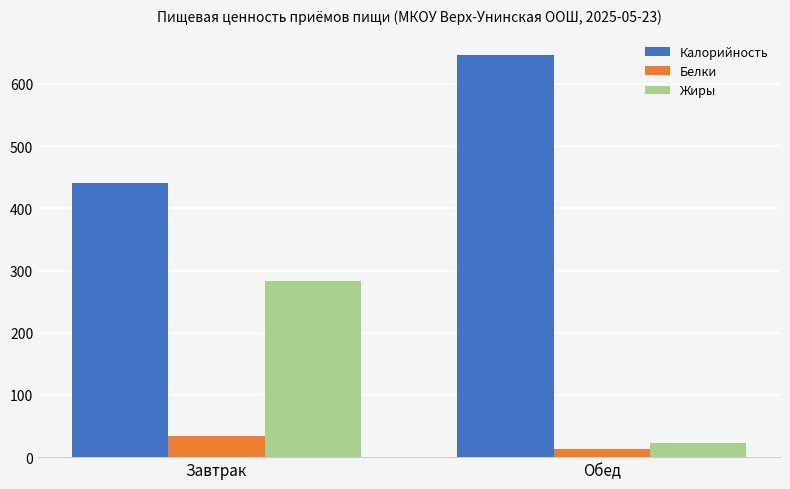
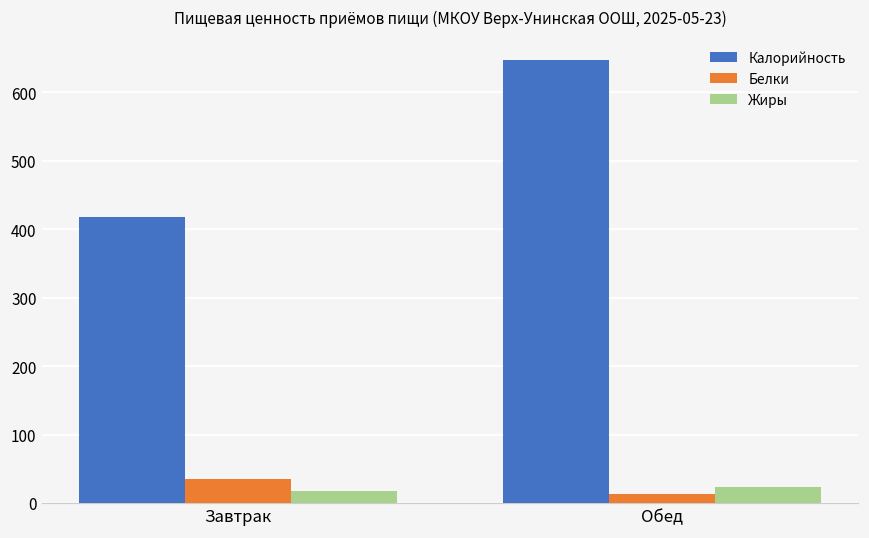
  {
    "Калорийность": {
-     "Завтрак": 440,
+     "Завтрак": 420,
      "Обед": 650
    },
    "Белки": {
      "Завтрак": 30,
      "Обед": 10
    },
    "Жиры": {
-     "Завтрак": 280,
+     "Завтрак": 20,
      "Обед": 20
    }
  }
